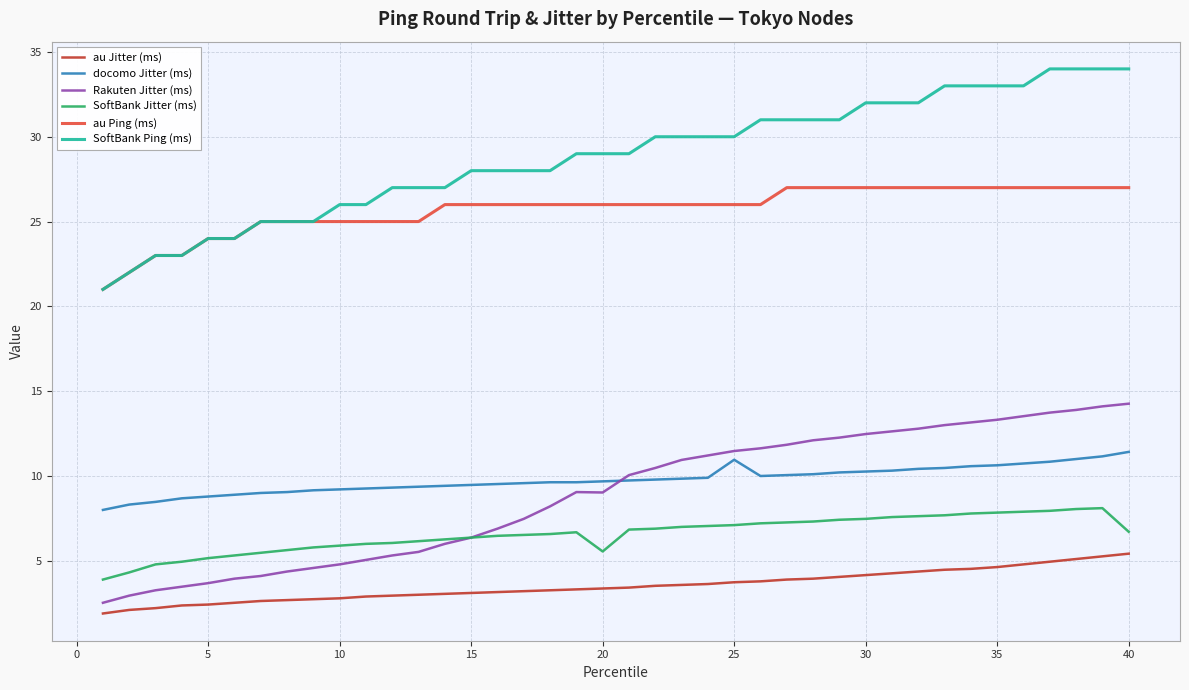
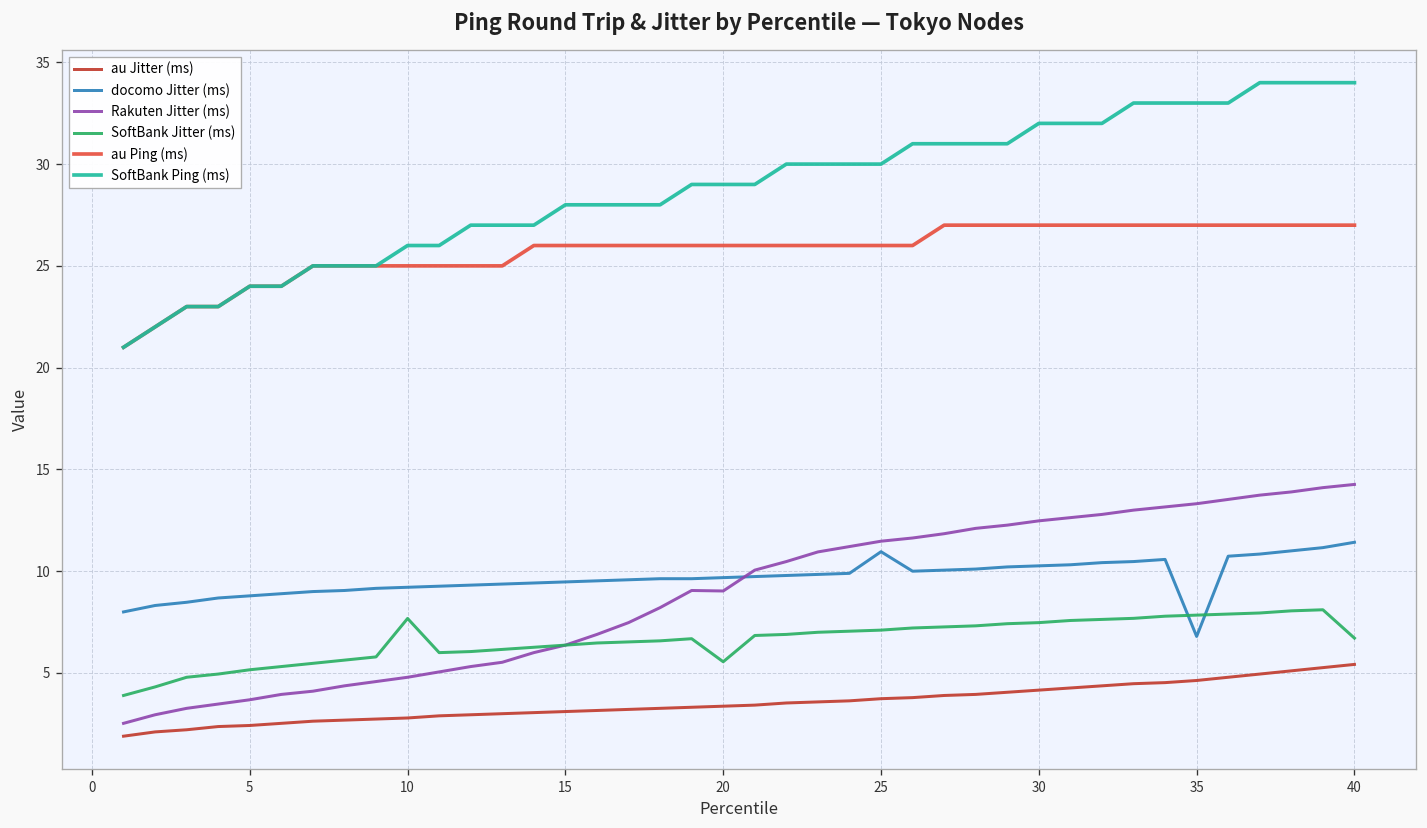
  {
    "docomo Jitter (ms)": {
      "5": 8.8,
      "10": 9.2,
      "15": 9.5,
      "20": 9.7,
      "25": 11.0,
      "30": 10.3,
-     "35": 10.6,
+     "35": 6.8,
      "40": 11.4
    },
    "Rakuten Jitter (ms)": {
      "5": 3.7,
      "10": 4.8,
      "20": 9.0,
      "25": 11.5,
      "30": 12.5,
      "35": 13.3,
      "40": 14.3
    },
    "SoftBank Jitter (ms)": {
      "5": 5.2,
-     "10": 5.9,
+     "10": 7.7,
      "20": 5.6,
      "25": 7.1,
      "30": 7.5,
      "35": 7.8,
      "40": 6.7
    },
    "SoftBank Ping (ms)": {
      "10": 26.0,
      "15": 28.0,
      "20": 29.0,
      "25": 30.0,
      "30": 32.0,
      "35": 33.0,
      "40": 34.0
    }
  }
